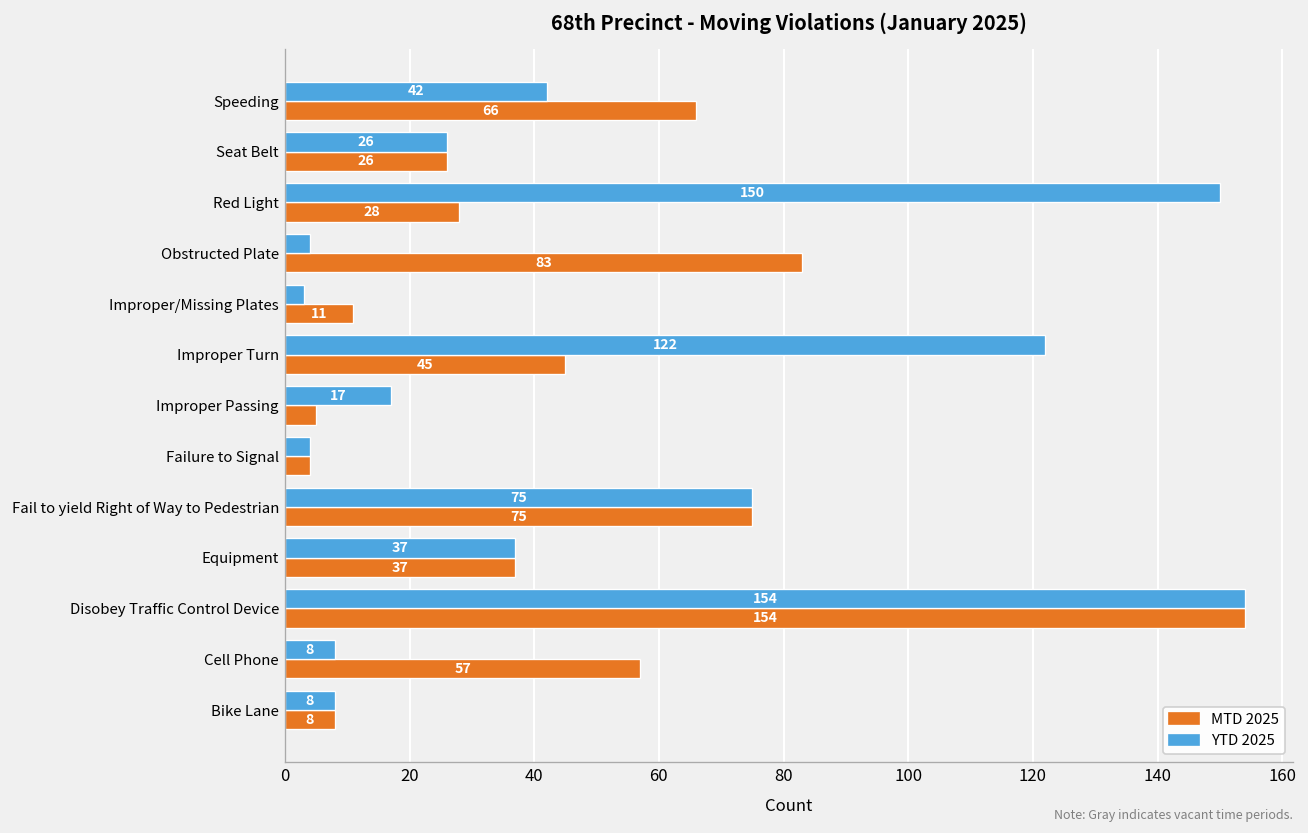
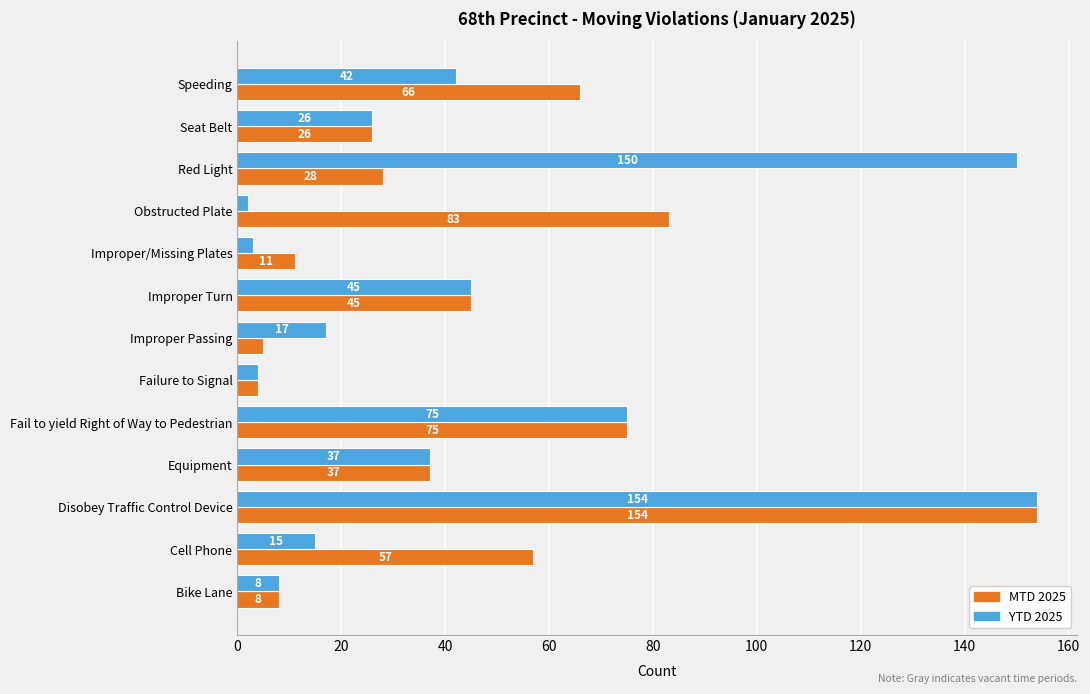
  {
    "MTD 2025": {
      "Speeding": 66,
      "Seat Belt": 26,
      "Red Light": 28,
      "Obstructed Plate": 83,
      "Improper/Missing Plates": 11,
      "Improper Turn": 45,
      "Fail to yield Right of Way to Pedestrian": 75,
      "Equipment": 37,
      "Disobey Traffic Control Device": 154,
      "Cell Phone": 57,
      "Bike Lane": 8
    },
    "YTD 2025": {
      "Speeding": 42,
      "Seat Belt": 26,
      "Red Light": 150,
-     "Obstructed Plate": 4,
-     "Improper Turn": 122,
+     "Obstructed Plate": 2,
+     "Improper Turn": 45,
      "Improper Passing": 17,
      "Fail to yield Right of Way to Pedestrian": 75,
      "Equipment": 37,
      "Disobey Traffic Control Device": 154,
-     "Cell Phone": 8,
+     "Cell Phone": 15,
      "Bike Lane": 8
    }
  }
